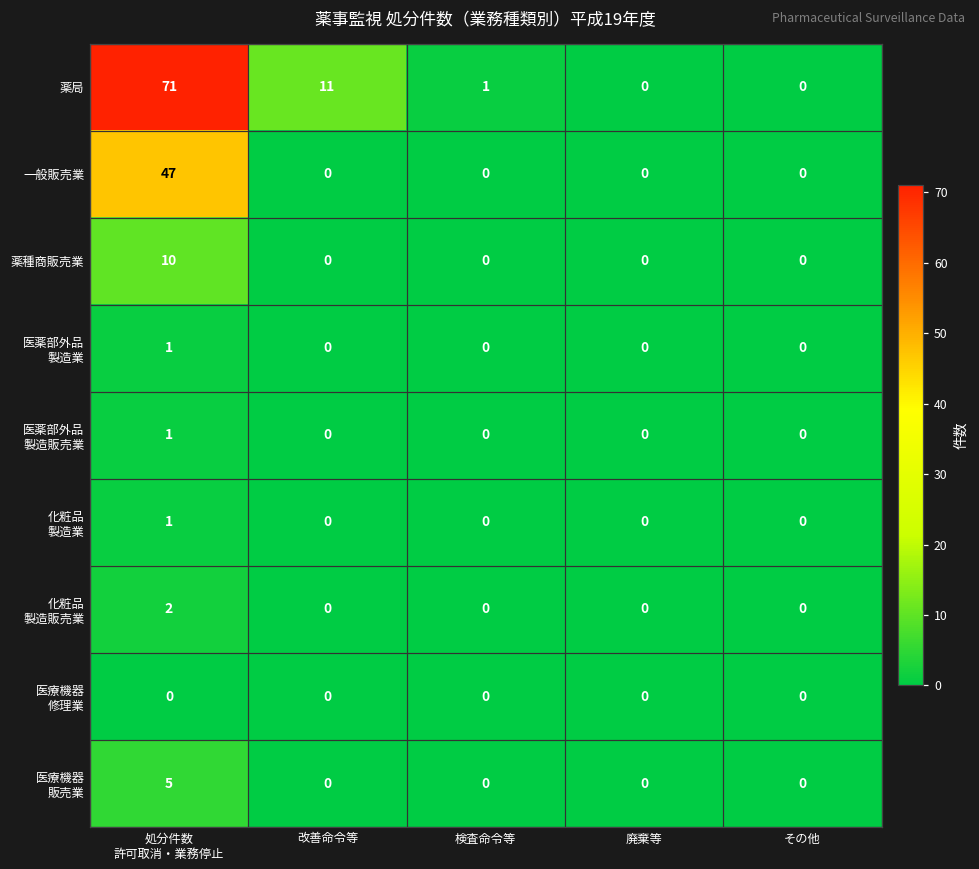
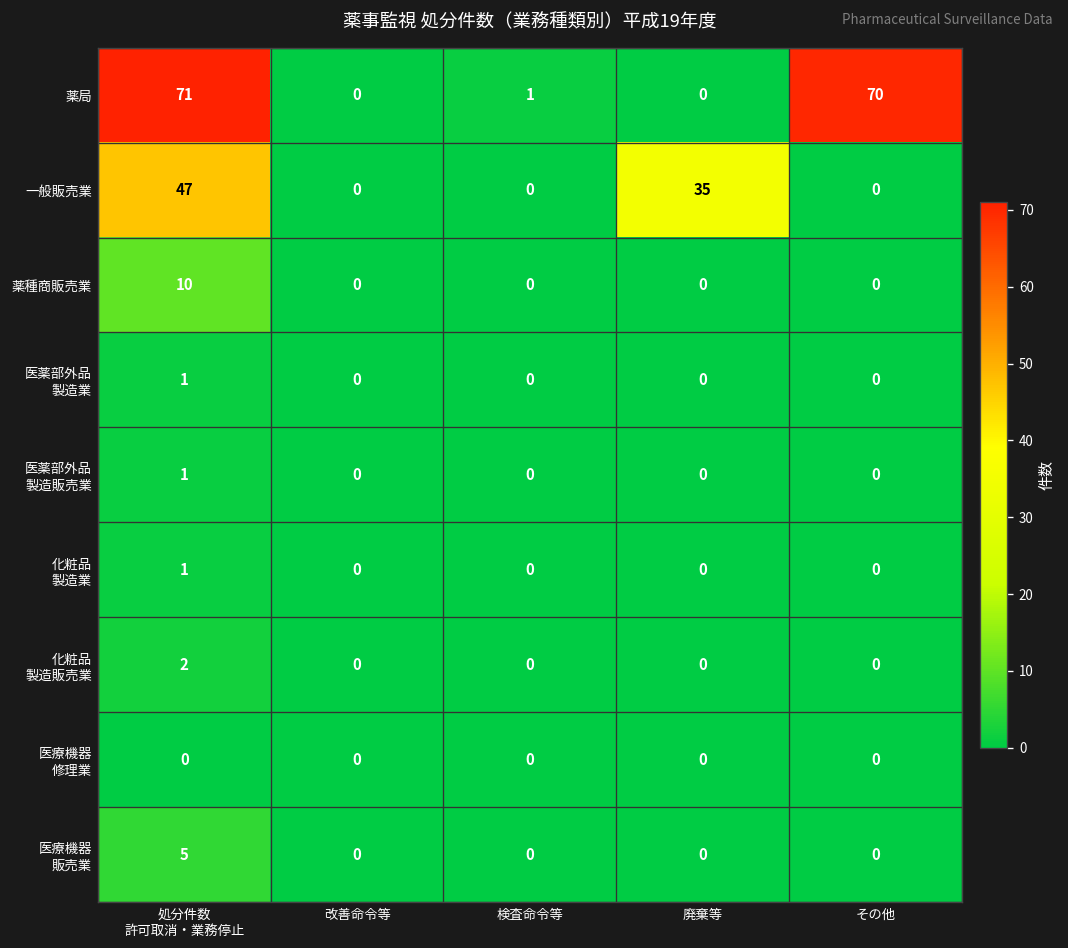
  {
    "薬局": {
      "処分件数 許可取消・業務停止": 71,
-     "改善命令等": 11,
+     "改善命令等": 0,
      "検査命令等": 1,
      "廃棄等": 0,
-     "その他": 0
+     "その他": 70
    },
    "一般販売業": {
      "処分件数 許可取消・業務停止": 47,
      "改善命令等": 0,
      "検査命令等": 0,
-     "廃棄等": 0,
+     "廃棄等": 35,
      "その他": 0
    },
    "薬種商販売業": {
      "処分件数 許可取消・業務停止": 10,
      "改善命令等": 0,
      "検査命令等": 0,
      "廃棄等": 0,
      "その他": 0
    },
    "医薬部外品 製造業": {
      "処分件数 許可取消・業務停止": 1,
      "改善命令等": 0,
      "検査命令等": 0,
      "廃棄等": 0,
      "その他": 0
    },
    "医薬部外品 製造販売業": {
      "処分件数 許可取消・業務停止": 1,
      "改善命令等": 0,
      "検査命令等": 0,
      "廃棄等": 0,
      "その他": 0
    },
    "化粧品 製造業": {
      "処分件数 許可取消・業務停止": 1,
      "改善命令等": 0,
      "検査命令等": 0,
      "廃棄等": 0,
      "その他": 0
    },
    "化粧品 製造販売業": {
      "処分件数 許可取消・業務停止": 2,
      "改善命令等": 0,
      "検査命令等": 0,
      "廃棄等": 0,
      "その他": 0
    },
    "医療機器 修理業": {
      "処分件数 許可取消・業務停止": 0,
      "改善命令等": 0,
      "検査命令等": 0,
      "廃棄等": 0,
      "その他": 0
    },
    "医療機器 販売業": {
      "処分件数 許可取消・業務停止": 5,
      "改善命令等": 0,
      "検査命令等": 0,
      "廃棄等": 0,
      "その他": 0
    }
  }
